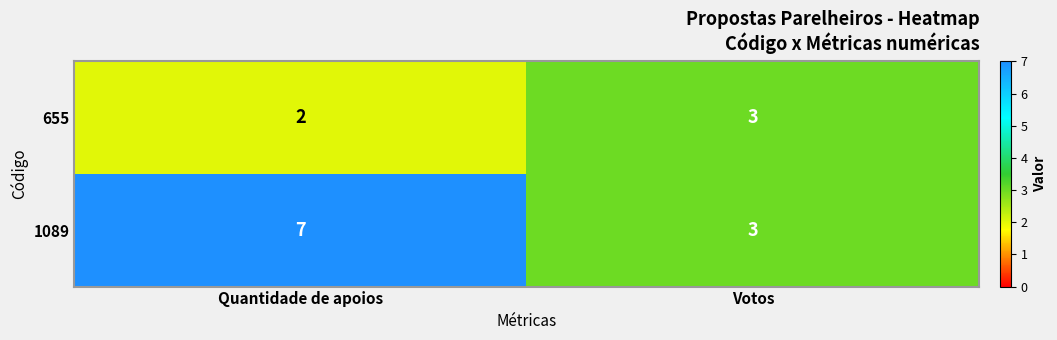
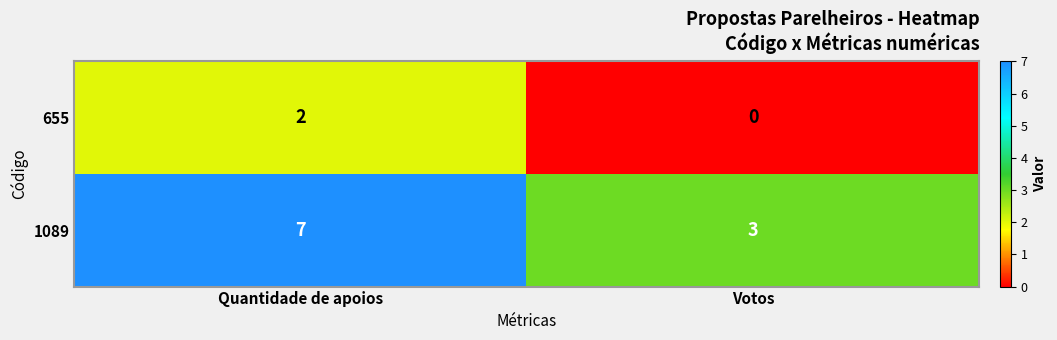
  {
    "655": {
      "Quantidade de apoios": 2,
-     "Votos": 3
+     "Votos": 0
    },
    "1089": {
      "Quantidade de apoios": 7,
      "Votos": 3
    }
  }
